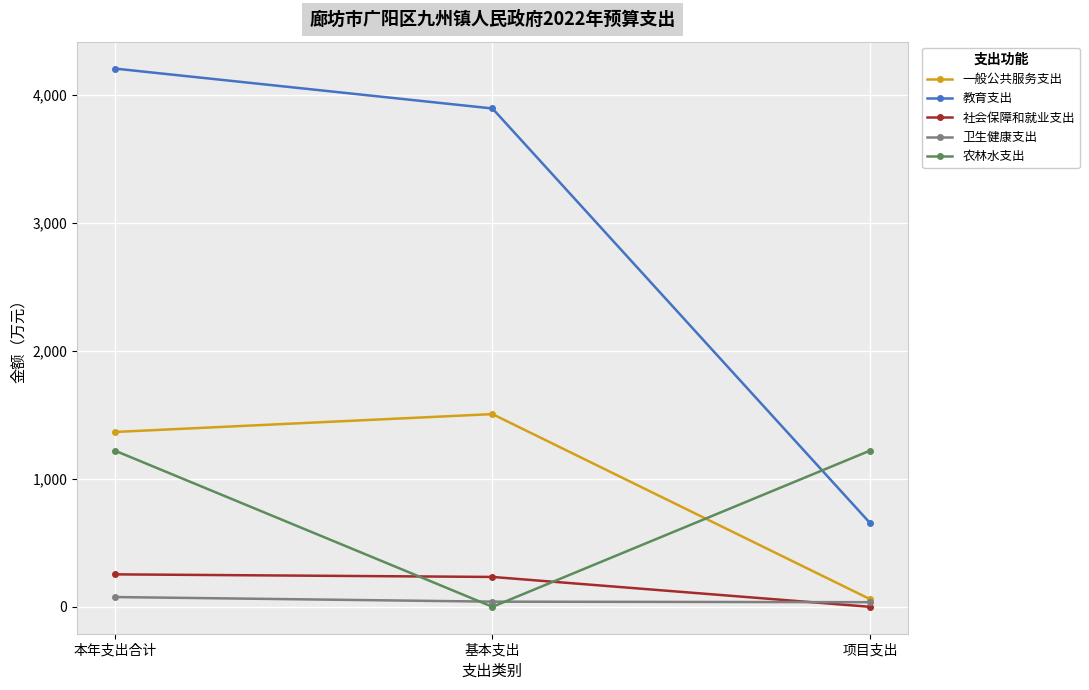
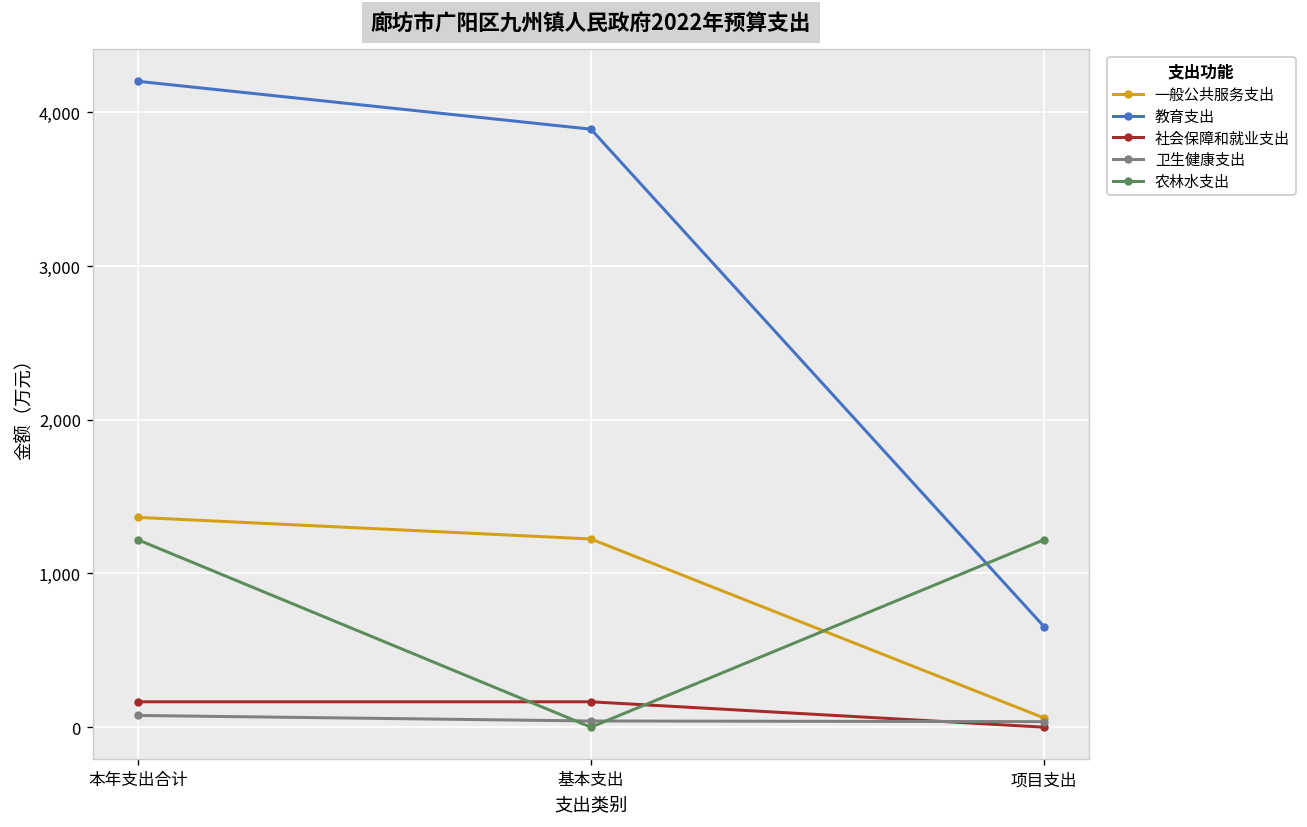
  {
    "一般公共服务支出": {
      "本年支出合计": "1,370",
-     "基本支出": "1,500",
+     "基本支出": "1,220",
      "项目支出": "60"
    },
    "教育支出": {
      "本年支出合计": "4,200",
      "基本支出": "3,890",
      "项目支出": "650"
    },
    "社会保障和就业支出": {
-     "本年支出合计": "250",
-     "基本支出": "230",
+     "本年支出合计": "170",
+     "基本支出": "170",
      "项目支出": "0"
    }
  }
